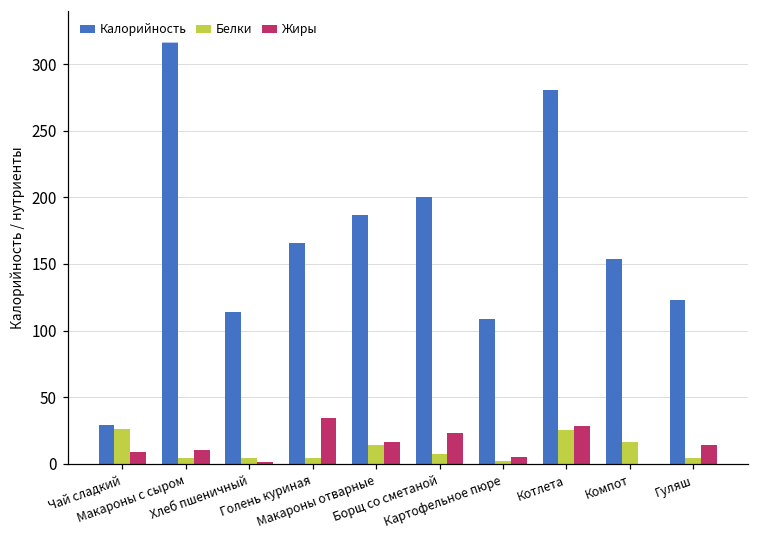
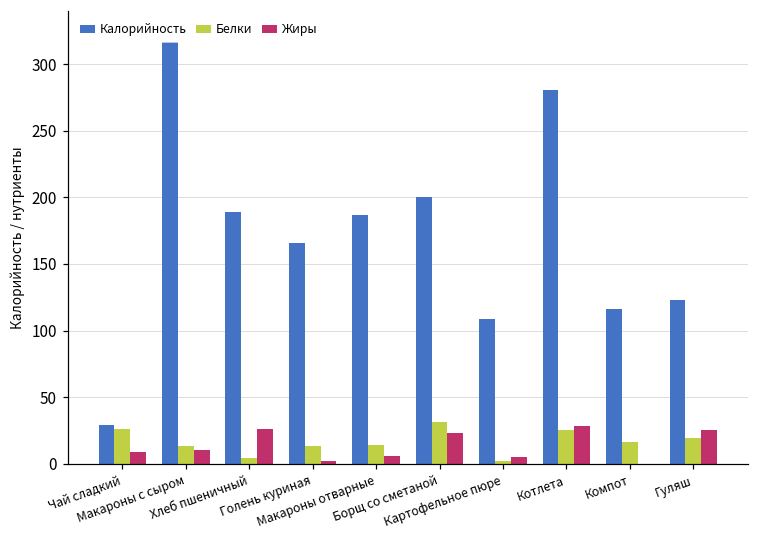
  {
    "Калорийность": {
      "Чай сладкий": 29,
      "Макароны с сыром": 317,
-     "Хлеб пшеничный": 114,
+     "Хлеб пшеничный": 189,
      "Голень куриная": 166,
      "Макароны отварные": 187,
      "Борщ со сметаной": 200,
      "Картофельное пюре": 109,
      "Котлета": 281,
-     "Компот": 154,
+     "Компот": 116,
      "Гуляш": 123
    },
    "Белки": {
      "Чай сладкий": 26,
-     "Макароны с сыром": 4,
+     "Макароны с сыром": 13,
      "Хлеб пшеничный": 4,
-     "Голень куриная": 4,
+     "Голень куриная": 13,
      "Макароны отварные": 14,
-     "Борщ со сметаной": 7,
+     "Борщ со сметаной": 31,
      "Котлета": 25,
      "Компот": 16,
-     "Гуляш": 4
+     "Гуляш": 19
    },
    "Жиры": {
      "Чай сладкий": 9,
      "Макароны с сыром": 10,
-     "Хлеб пшеничный": 1,
-     "Голень куриная": 34,
-     "Макароны отварные": 16,
+     "Хлеб пшеничный": 26,
+     "Голень куриная": 2,
+     "Макароны отварные": 6,
      "Борщ со сметаной": 23,
      "Картофельное пюре": 5,
      "Котлета": 28,
      "Компот": 0,
-     "Гуляш": 14
+     "Гуляш": 25
    }
  }
